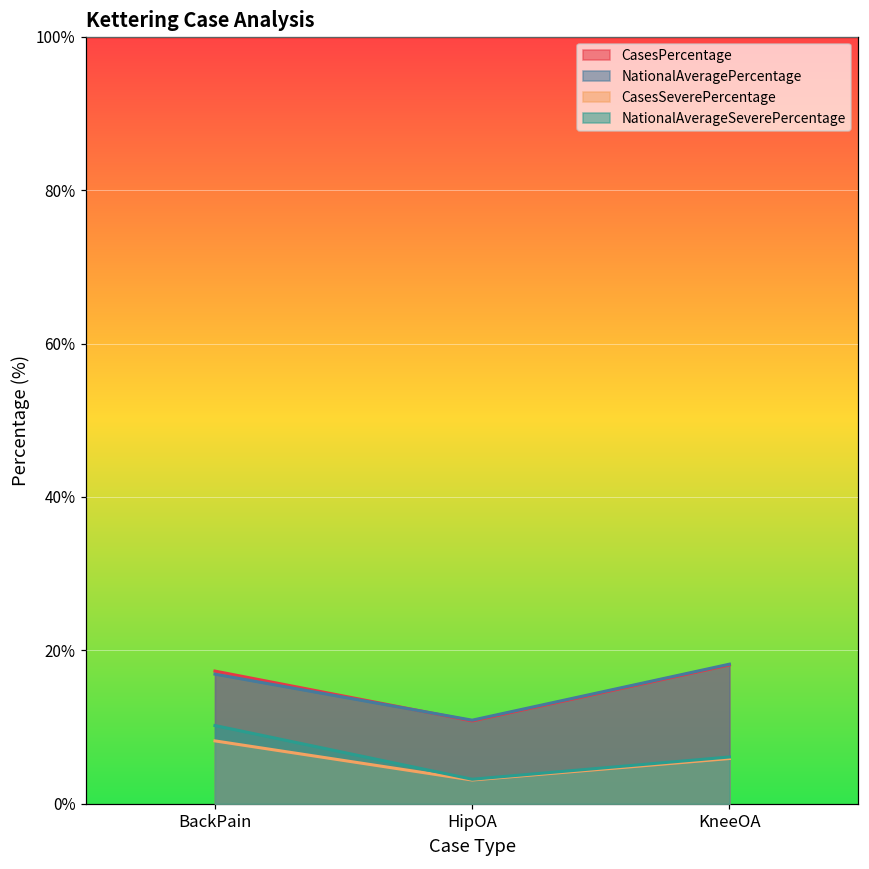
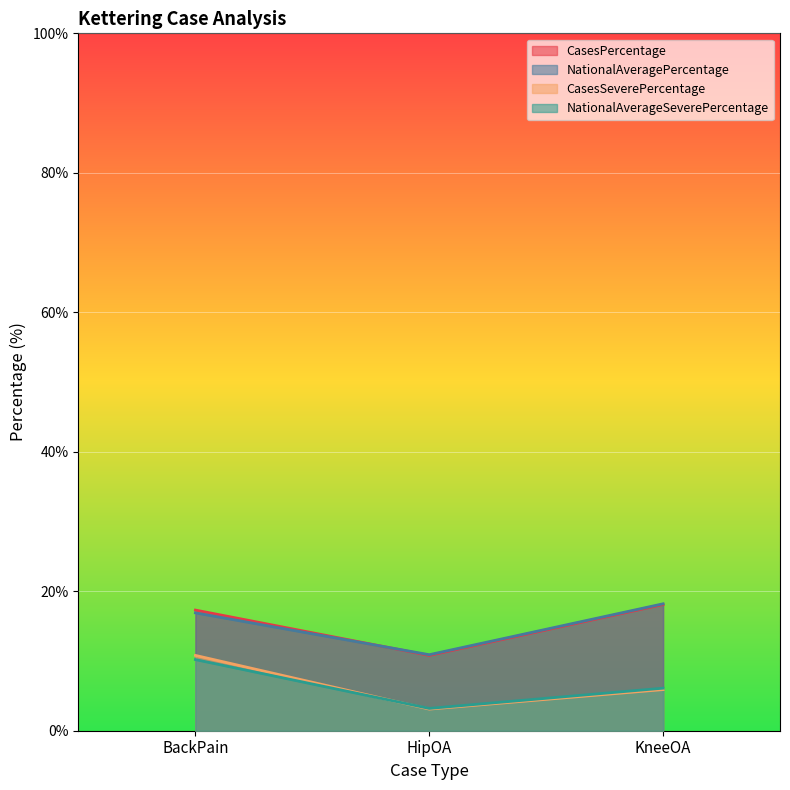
  {
    "CasesPercentage": {
      "BackPain": "17%"
    },
    "CasesSeverePercentage": {
-     "BackPain": "8%"
+     "BackPain": "11%"
    }
  }
